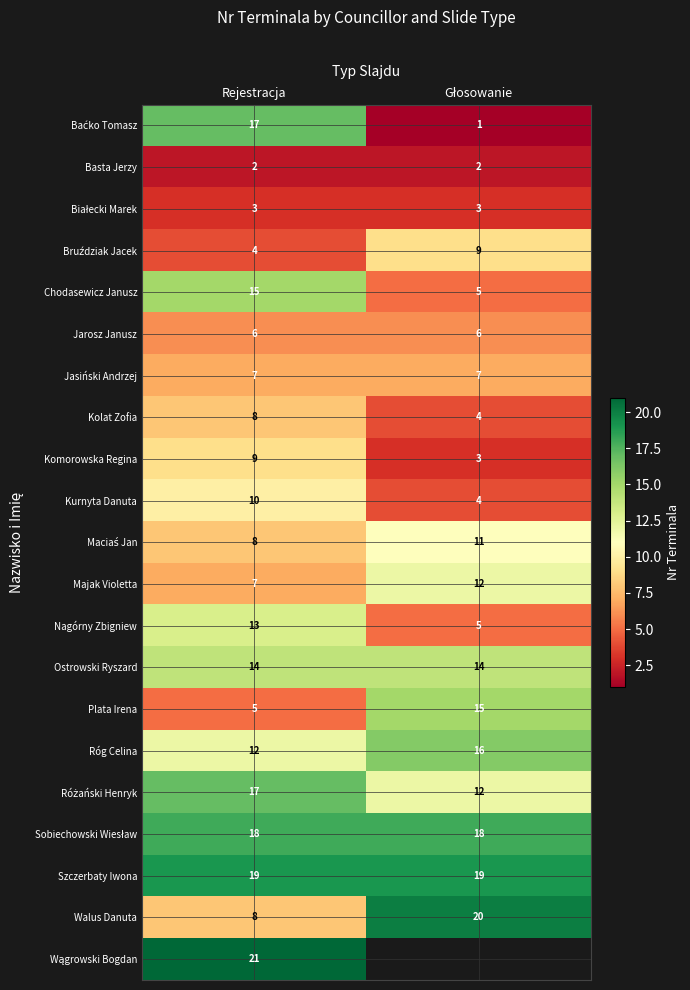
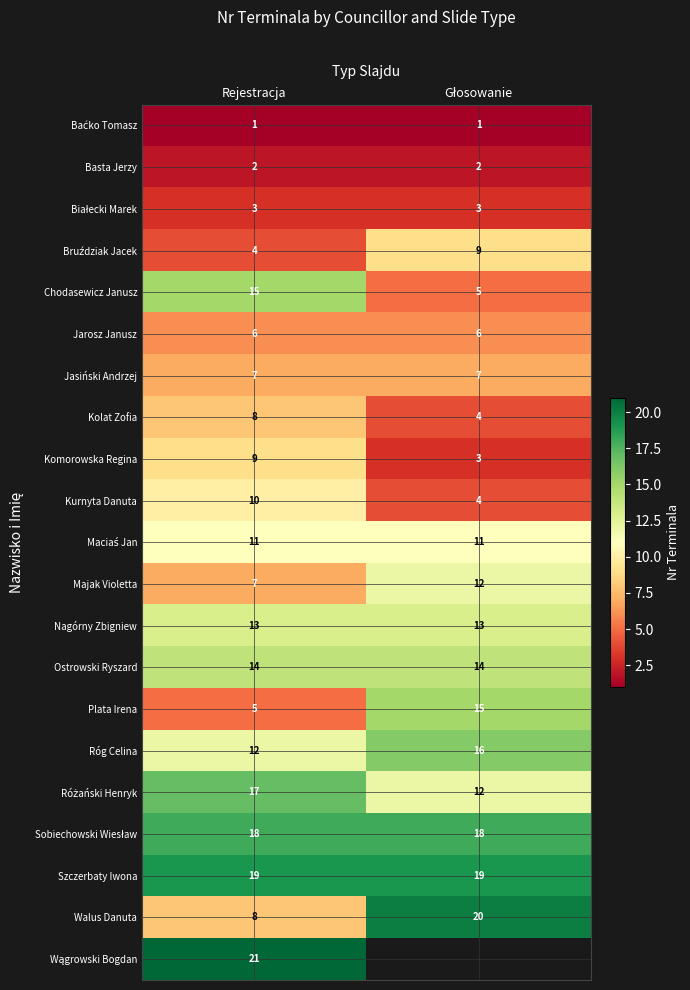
  {
    "Baćko Tomasz": {
-     "Rejestracja": 17,
+     "Rejestracja": 1,
      "Głosowanie": 1
    },
    "Basta Jerzy": {
      "Rejestracja": 2,
      "Głosowanie": 2
    },
    "Białecki Marek": {
      "Rejestracja": 3,
      "Głosowanie": 3
    },
    "Bruździak Jacek": {
      "Rejestracja": 4,
      "Głosowanie": 9
    },
    "Chodasewicz Janusz": {
      "Rejestracja": 15,
      "Głosowanie": 5
    },
    "Jarosz Janusz": {
      "Rejestracja": 6,
      "Głosowanie": 6
    },
    "Jasiński Andrzej": {
      "Rejestracja": 7,
      "Głosowanie": 7
    },
    "Kolat Zofia": {
      "Rejestracja": 8,
      "Głosowanie": 4
    },
    "Komorowska Regina": {
      "Rejestracja": 9,
      "Głosowanie": 3
    },
    "Kurnyta Danuta": {
      "Rejestracja": 10,
      "Głosowanie": 4
    },
    "Maciaś Jan": {
-     "Rejestracja": 8,
+     "Rejestracja": 11,
      "Głosowanie": 11
    },
    "Majak Violetta": {
      "Rejestracja": 7,
      "Głosowanie": 12
    },
    "Nagórny Zbigniew": {
      "Rejestracja": 13,
-     "Głosowanie": 5
+     "Głosowanie": 13
    },
    "Ostrowski Ryszard": {
      "Rejestracja": 14,
      "Głosowanie": 14
    },
    "Plata Irena": {
      "Rejestracja": 5,
      "Głosowanie": 15
    },
    "Róg Celina": {
      "Rejestracja": 12,
      "Głosowanie": 16
    },
    "Różański Henryk": {
      "Rejestracja": 17,
      "Głosowanie": 12
    },
    "Sobiechowski Wiesław": {
      "Rejestracja": 18,
      "Głosowanie": 18
    },
    "Szczerbaty Iwona": {
      "Rejestracja": 19,
      "Głosowanie": 19
    },
    "Walus Danuta": {
      "Rejestracja": 8,
      "Głosowanie": 20
    },
    "Wągrowski Bogdan": {
      "Rejestracja": 21
    }
  }
